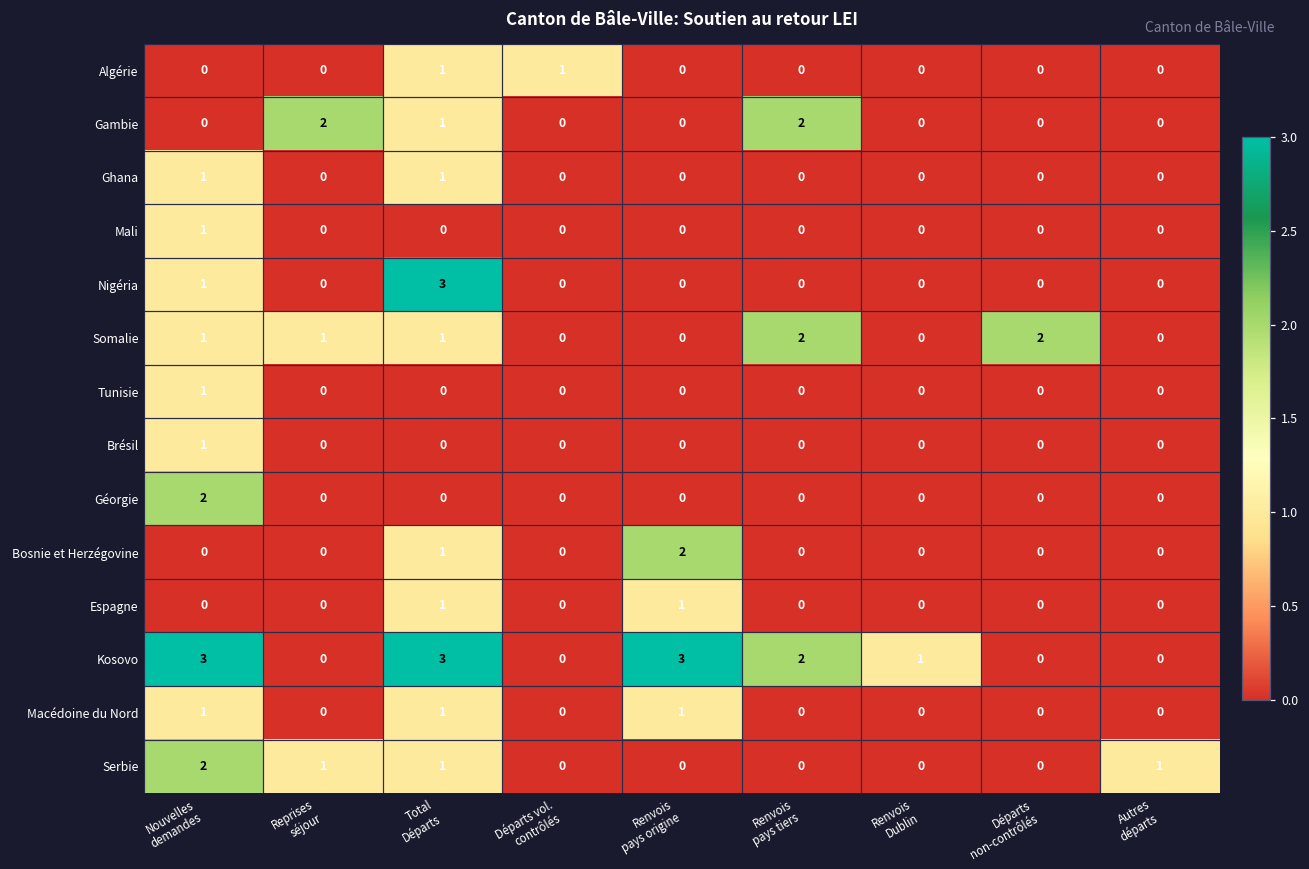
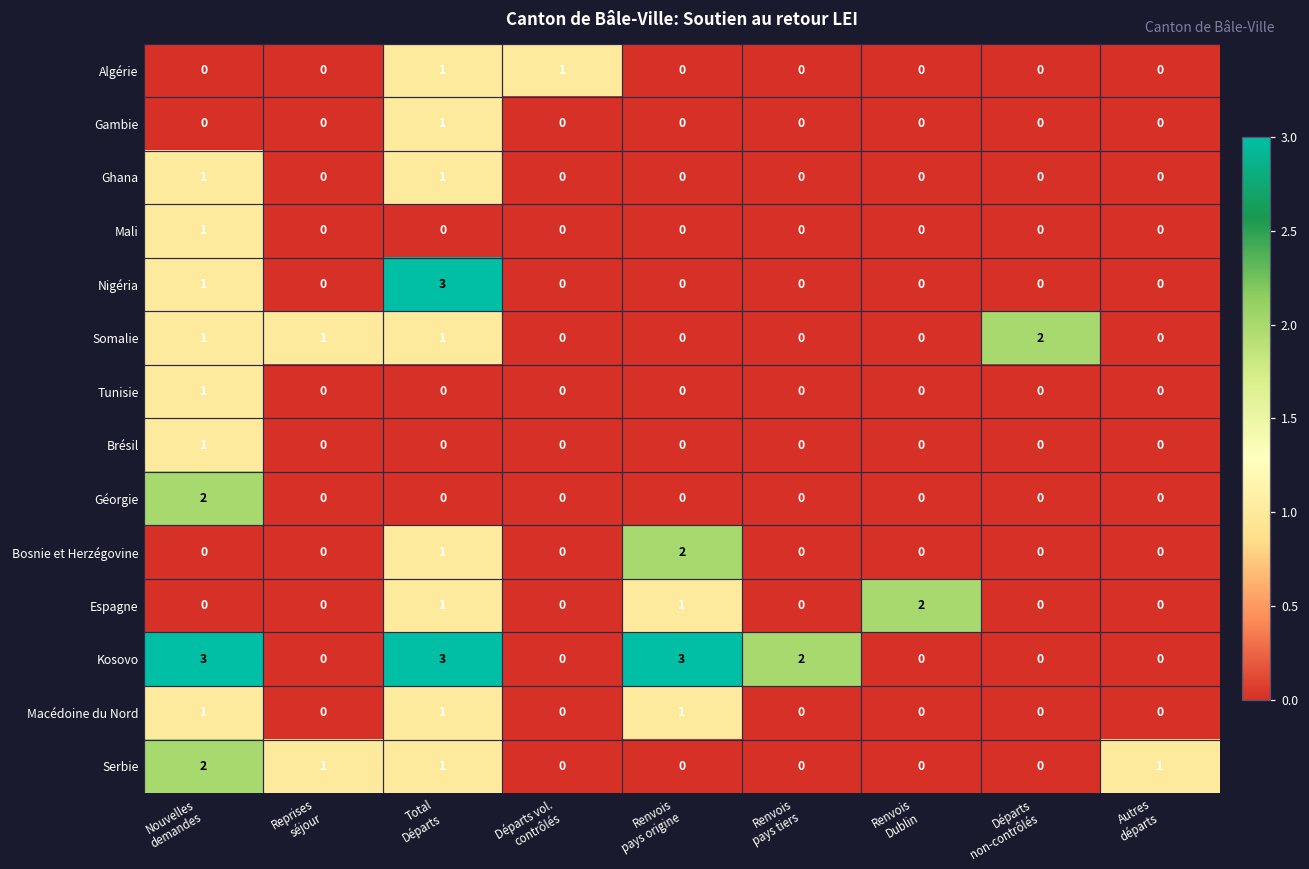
  {
    "Algérie": {
      "Nouvelles demandes": 0,
      "Reprises séjour": 0,
      "Total Départs": 1,
      "Départs vol. contrôlés": 1,
      "Renvois pays origine": 0,
      "Renvois pays tiers": 0,
      "Renvois Dublin": 0,
      "Départs non-contrôlés": 0,
      "Autres départs": 0
    },
    "Gambie": {
      "Nouvelles demandes": 0,
-     "Reprises séjour": 2,
+     "Reprises séjour": 0,
      "Total Départs": 1,
      "Départs vol. contrôlés": 0,
      "Renvois pays origine": 0,
-     "Renvois pays tiers": 2,
+     "Renvois pays tiers": 0,
      "Renvois Dublin": 0,
      "Départs non-contrôlés": 0,
      "Autres départs": 0
    },
    "Ghana": {
      "Nouvelles demandes": 1,
      "Reprises séjour": 0,
      "Total Départs": 1,
      "Départs vol. contrôlés": 0,
      "Renvois pays origine": 0,
      "Renvois pays tiers": 0,
      "Renvois Dublin": 0,
      "Départs non-contrôlés": 0,
      "Autres départs": 0
    },
    "Mali": {
      "Nouvelles demandes": 1,
      "Reprises séjour": 0,
      "Total Départs": 0,
      "Départs vol. contrôlés": 0,
      "Renvois pays origine": 0,
      "Renvois pays tiers": 0,
      "Renvois Dublin": 0,
      "Départs non-contrôlés": 0,
      "Autres départs": 0
    },
    "Nigéria": {
      "Nouvelles demandes": 1,
      "Reprises séjour": 0,
      "Total Départs": 3,
      "Départs vol. contrôlés": 0,
      "Renvois pays origine": 0,
      "Renvois pays tiers": 0,
      "Renvois Dublin": 0,
      "Départs non-contrôlés": 0,
      "Autres départs": 0
    },
    "Somalie": {
      "Nouvelles demandes": 1,
      "Reprises séjour": 1,
      "Total Départs": 1,
      "Départs vol. contrôlés": 0,
      "Renvois pays origine": 0,
-     "Renvois pays tiers": 2,
+     "Renvois pays tiers": 0,
      "Renvois Dublin": 0,
      "Départs non-contrôlés": 2,
      "Autres départs": 0
    },
    "Tunisie": {
      "Nouvelles demandes": 1,
      "Reprises séjour": 0,
      "Total Départs": 0,
      "Départs vol. contrôlés": 0,
      "Renvois pays origine": 0,
      "Renvois pays tiers": 0,
      "Renvois Dublin": 0,
      "Départs non-contrôlés": 0,
      "Autres départs": 0
    },
    "Brésil": {
      "Nouvelles demandes": 1,
      "Reprises séjour": 0,
      "Total Départs": 0,
      "Départs vol. contrôlés": 0,
      "Renvois pays origine": 0,
      "Renvois pays tiers": 0,
      "Renvois Dublin": 0,
      "Départs non-contrôlés": 0,
      "Autres départs": 0
    },
    "Géorgie": {
      "Nouvelles demandes": 2,
      "Reprises séjour": 0,
      "Total Départs": 0,
      "Départs vol. contrôlés": 0,
      "Renvois pays origine": 0,
      "Renvois pays tiers": 0,
      "Renvois Dublin": 0,
      "Départs non-contrôlés": 0,
      "Autres départs": 0
    },
    "Bosnie et Herzégovine": {
      "Nouvelles demandes": 0,
      "Reprises séjour": 0,
      "Total Départs": 1,
      "Départs vol. contrôlés": 0,
      "Renvois pays origine": 2,
      "Renvois pays tiers": 0,
      "Renvois Dublin": 0,
      "Départs non-contrôlés": 0,
      "Autres départs": 0
    },
    "Espagne": {
      "Nouvelles demandes": 0,
      "Reprises séjour": 0,
      "Total Départs": 1,
      "Départs vol. contrôlés": 0,
      "Renvois pays origine": 1,
      "Renvois pays tiers": 0,
-     "Renvois Dublin": 0,
+     "Renvois Dublin": 2,
      "Départs non-contrôlés": 0,
      "Autres départs": 0
    },
    "Kosovo": {
      "Nouvelles demandes": 3,
      "Reprises séjour": 0,
      "Total Départs": 3,
      "Départs vol. contrôlés": 0,
      "Renvois pays origine": 3,
      "Renvois pays tiers": 2,
-     "Renvois Dublin": 1,
+     "Renvois Dublin": 0,
      "Départs non-contrôlés": 0,
      "Autres départs": 0
    },
    "Macédoine du Nord": {
      "Nouvelles demandes": 1,
      "Reprises séjour": 0,
      "Total Départs": 1,
      "Départs vol. contrôlés": 0,
      "Renvois pays origine": 1,
      "Renvois pays tiers": 0,
      "Renvois Dublin": 0,
      "Départs non-contrôlés": 0,
      "Autres départs": 0
    },
    "Serbie": {
      "Nouvelles demandes": 2,
      "Reprises séjour": 1,
      "Total Départs": 1,
      "Départs vol. contrôlés": 0,
      "Renvois pays origine": 0,
      "Renvois pays tiers": 0,
      "Renvois Dublin": 0,
      "Départs non-contrôlés": 0,
      "Autres départs": 1
    }
  }
